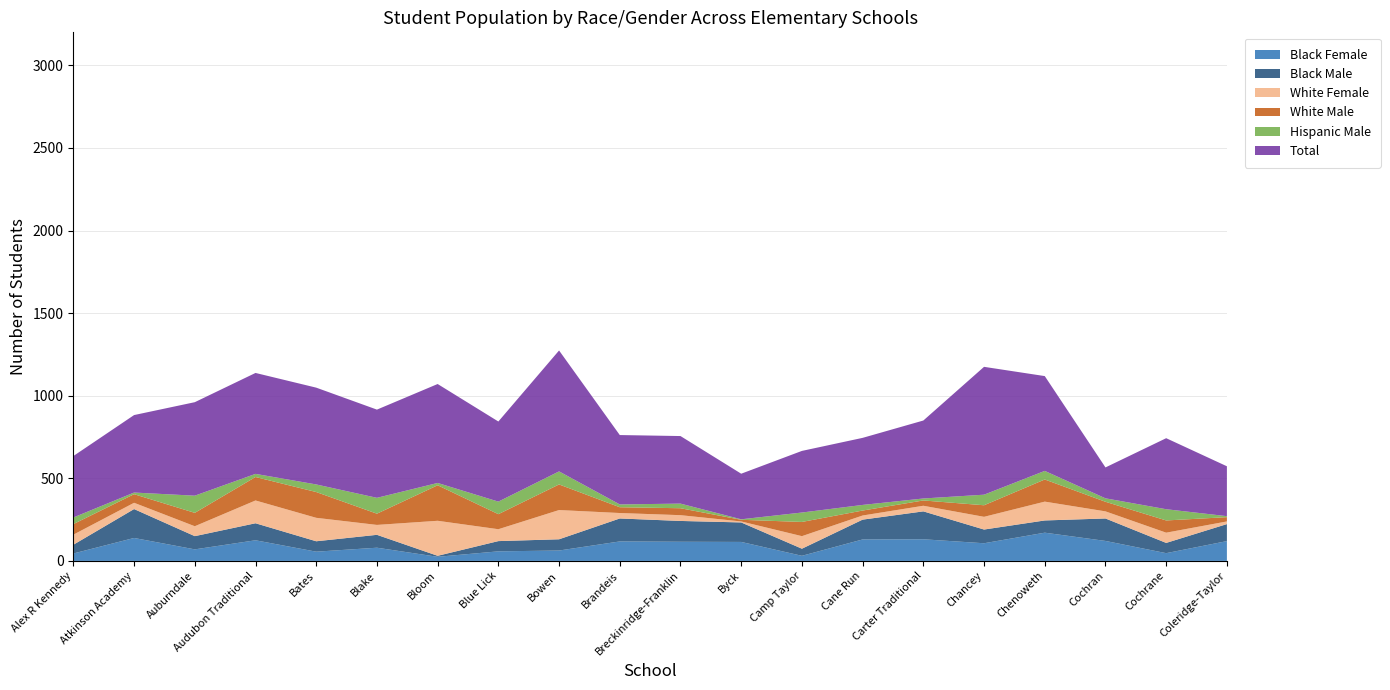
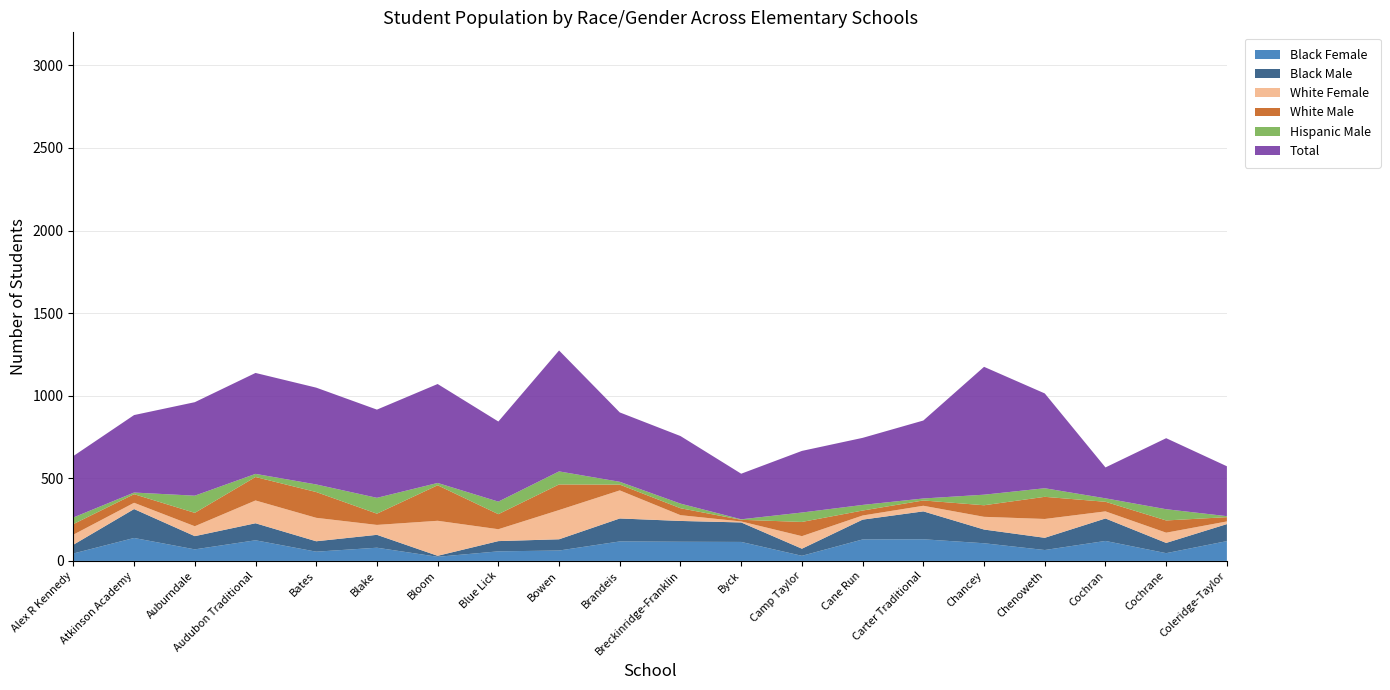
  {
    "Black Female": {
      "Alex R Kennedy": 50,
      "Atkinson Academy": 140,
      "Auburndale": 70,
      "Audubon Traditional": 130,
      "Bates": 60,
      "Blake": 80,
      "Blue Lick": 60,
      "Bowen": 60,
      "Brandeis": 120,
      "Breckinridge-Franklin": 120,
      "Byck": 120,
      "Camp Taylor": 30,
      "Cane Run": 130,
      "Carter Traditional": 130,
      "Chancey": 110,
-     "Chenoweth": 170,
+     "Chenoweth": 70,
      "Cochran": 120,
      "Cochrane": 50,
      "Coleridge-Taylor": 120
    },
    "Black Male": {
      "Alex R Kennedy": 50,
      "Atkinson Academy": 180,
      "Auburndale": 80,
      "Audubon Traditional": 100,
      "Bates": 60,
      "Blake": 80,
      "Blue Lick": 60,
      "Bowen": 70,
      "Brandeis": 140,
      "Breckinridge-Franklin": 130,
      "Camp Taylor": 40,
      "Cane Run": 120,
      "Carter Traditional": 170,
      "Chancey": 80,
      "Chenoweth": 70,
      "Cochran": 140,
      "Cochrane": 60,
      "Coleridge-Taylor": 100
    },
    "White Female": {
      "Alex R Kennedy": 60,
      "Atkinson Academy": 40,
      "Auburndale": 60,
      "Audubon Traditional": 140,
      "Bates": 140,
      "Blake": 60,
      "Bloom": 210,
      "Blue Lick": 70,
      "Bowen": 180,
-     "Brandeis": 30,
+     "Brandeis": 170,
      "Breckinridge-Franklin": 40,
      "Camp Taylor": 80,
      "Cane Run": 30,
      "Carter Traditional": 30,
      "Chancey": 80,
      "Chenoweth": 110,
      "Cochran": 40,
      "Cochrane": 60,
      "Coleridge-Taylor": 20
    },
    "White Male": {
      "Alex R Kennedy": 60,
      "Auburndale": 80,
      "Audubon Traditional": 140,
      "Bates": 160,
      "Blake": 70,
      "Blue Lick": 90,
      "Bowen": 160,
      "Brandeis": 40,
      "Breckinridge-Franklin": 40,
      "Camp Taylor": 90,
      "Cane Run": 30,
      "Chancey": 70,
      "Chenoweth": 130,
      "Cochran": 60,
      "Cochrane": 70
    },
    "Hispanic Male": {
      "Alex R Kennedy": 40,
      "Auburndale": 100,
      "Audubon Traditional": 20,
      "Bates": 50,
      "Blake": 100,
      "Blue Lick": 80,
      "Bowen": 80,
      "Brandeis": 20,
      "Breckinridge-Franklin": 30,
      "Camp Taylor": 60,
      "Cane Run": 30,
      "Chancey": 60,
      "Chenoweth": 50,
      "Cochran": 20,
      "Cochrane": 70
    },
    "Total": {
      "Alex R Kennedy": 370,
      "Atkinson Academy": 470,
      "Auburndale": 570,
      "Audubon Traditional": 610,
      "Bates": 590,
      "Blake": 530,
      "Bloom": 600,
      "Blue Lick": 490,
      "Bowen": 730,
      "Brandeis": 420,
      "Breckinridge-Franklin": 410,
      "Byck": 280,
      "Camp Taylor": 370,
      "Cane Run": 410,
      "Carter Traditional": 470,
      "Chancey": 770,
      "Chenoweth": 570,
      "Cochran": 190,
      "Cochrane": 430,
      "Coleridge-Taylor": 300
    }
  }
